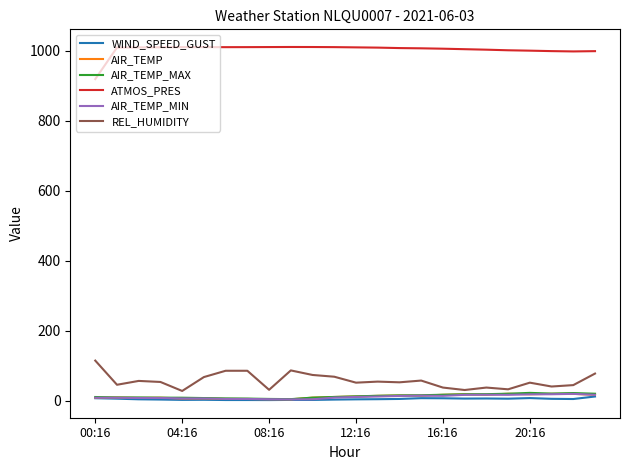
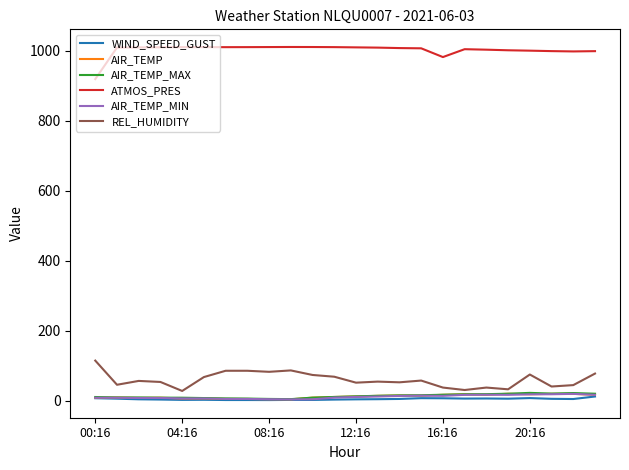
  {
    "WIND_SPEED_GUST": {
      "20:16": 10
    },
    "ATMOS_PRES": {
      "08:16": 1010,
      "12:16": 1010,
-     "16:16": 1010,
+     "16:16": 980,
      "20:16": 1000
    },
    "REL_HUMIDITY": {
      "00:16": 110,
      "04:16": 30,
-     "08:16": 30,
+     "08:16": 80,
      "12:16": 50,
      "16:16": 40,
-     "20:16": 50
+     "20:16": 70
    }
  }
